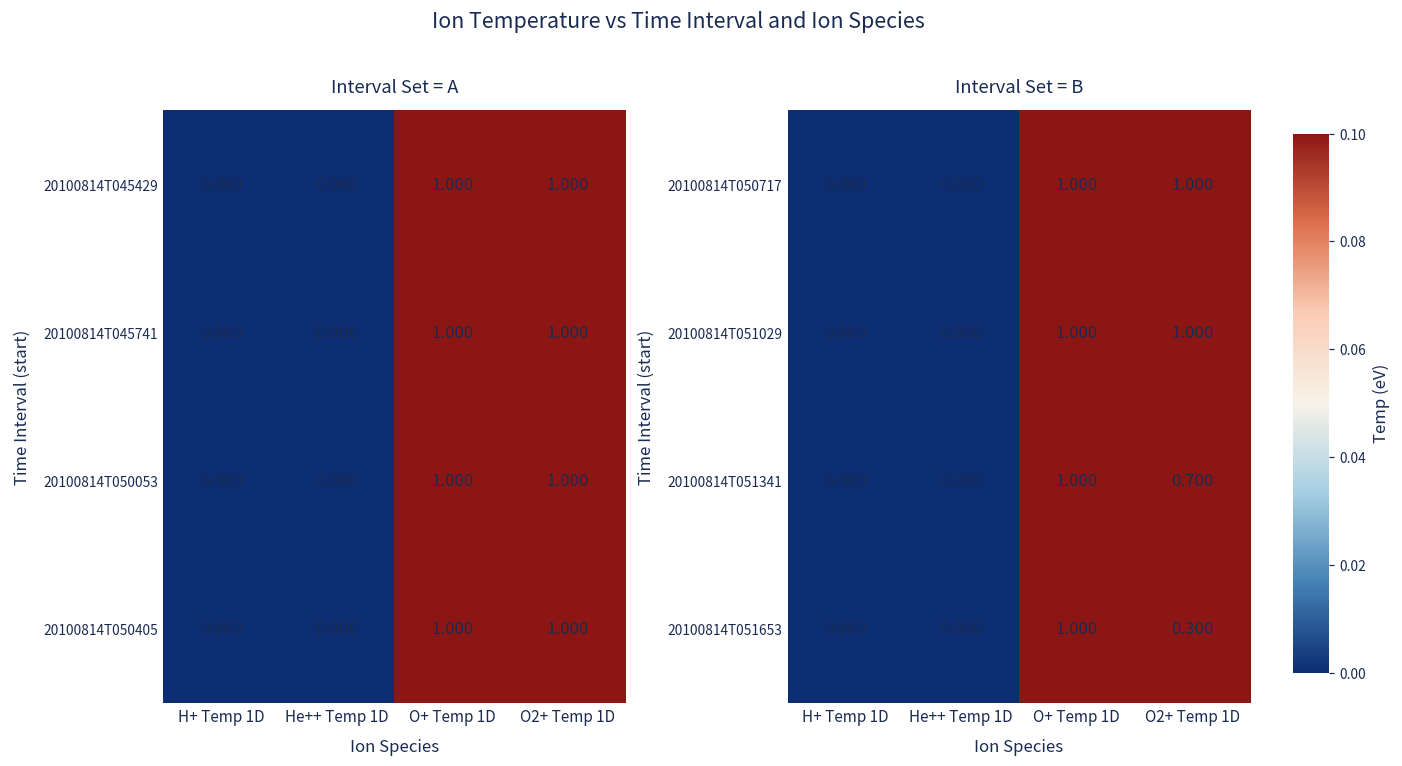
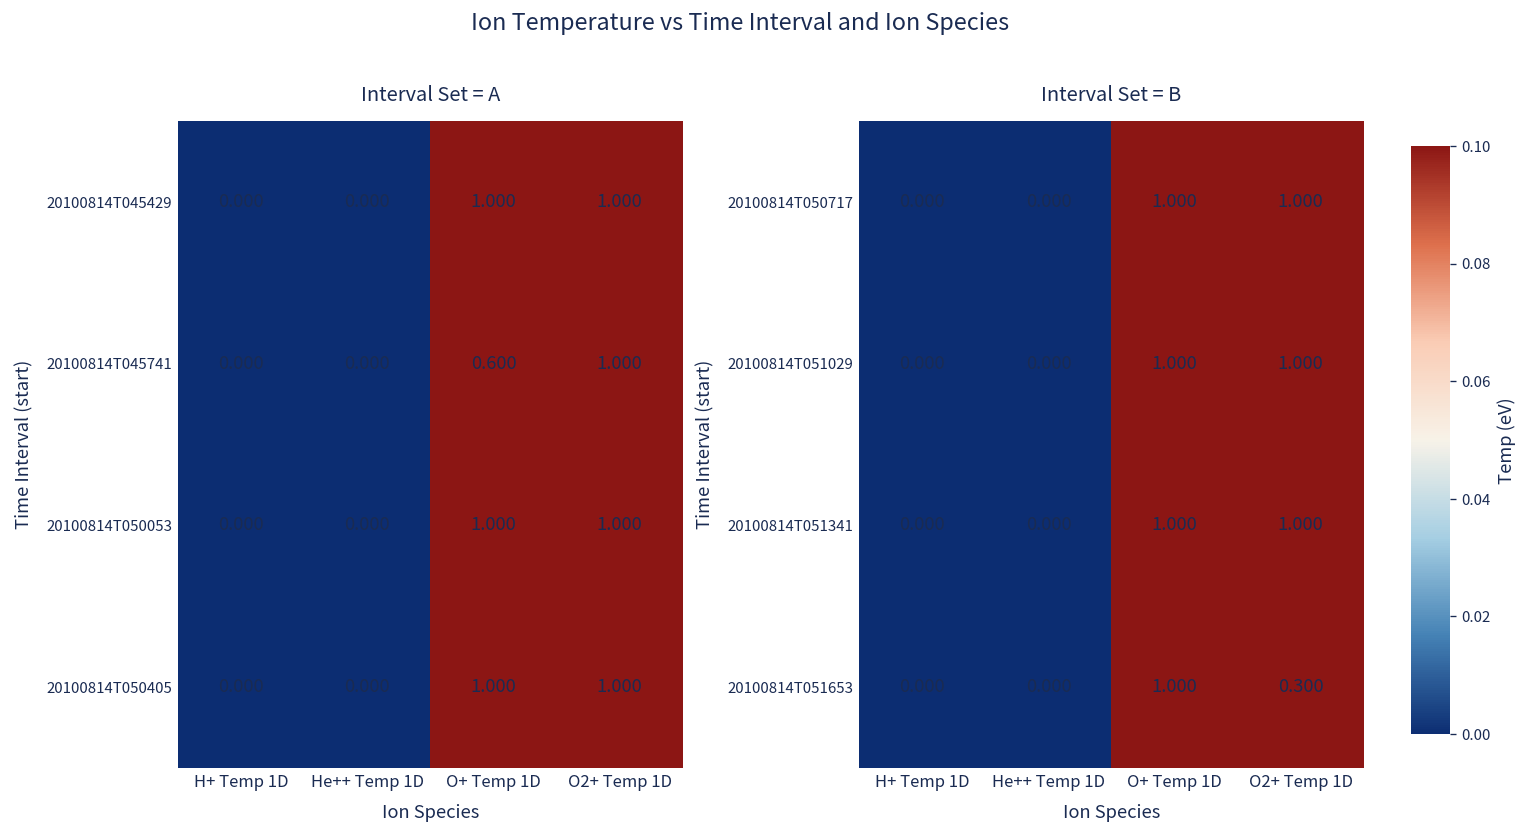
  {
    "Interval Set = A": {
      "20100814T045429": {
        "O+ Temp 1D": 1.000,
        "O2+ Temp 1D": 1.000
      },
      "20100814T045741": {
-       "O+ Temp 1D": 1.000,
+       "O+ Temp 1D": 0.600,
        "O2+ Temp 1D": 1.000
      },
      "20100814T050053": {
        "O+ Temp 1D": 1.000,
        "O2+ Temp 1D": 1.000
      },
      "20100814T050405": {
        "O+ Temp 1D": 1.000,
        "O2+ Temp 1D": 1.000
      }
    },
    "Interval Set = B": {
      "20100814T050717": {
        "O+ Temp 1D": 1.000,
        "O2+ Temp 1D": 1.000
      },
      "20100814T051029": {
        "O+ Temp 1D": 1.000,
        "O2+ Temp 1D": 1.000
      },
      "20100814T051341": {
        "O+ Temp 1D": 1.000,
-       "O2+ Temp 1D": 0.700
+       "O2+ Temp 1D": 1.000
      },
      "20100814T051653": {
        "O+ Temp 1D": 1.000,
        "O2+ Temp 1D": 0.300
      }
    }
  }
